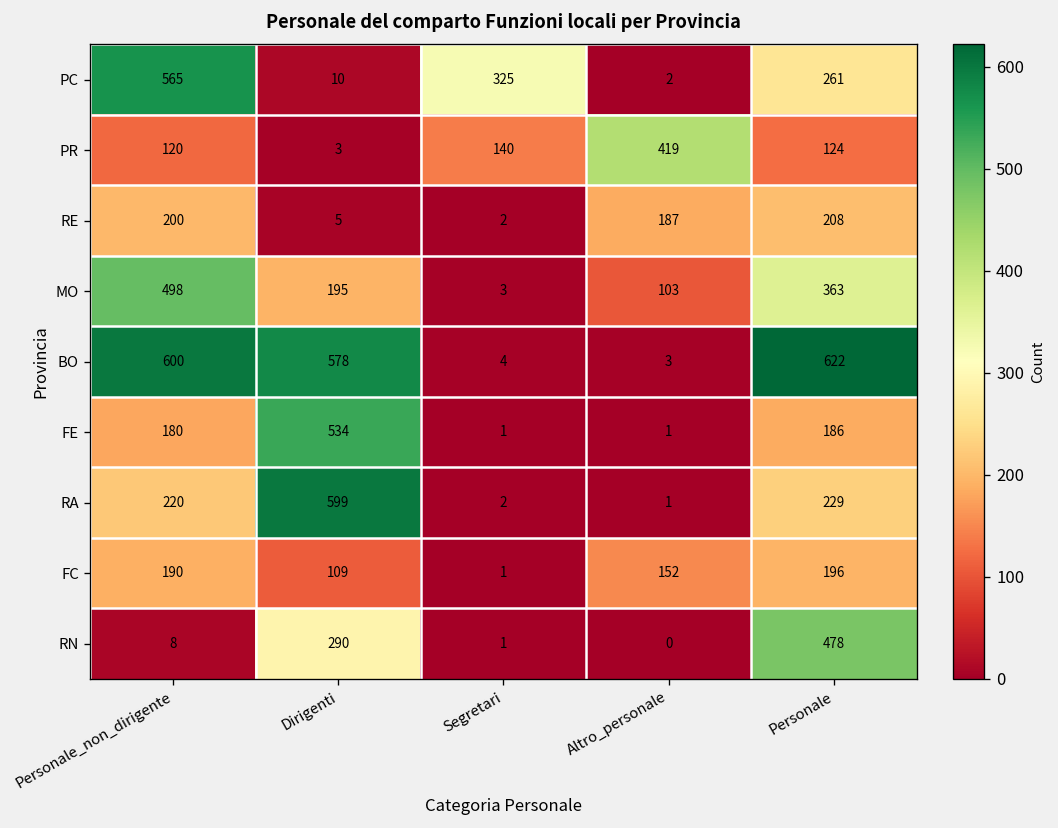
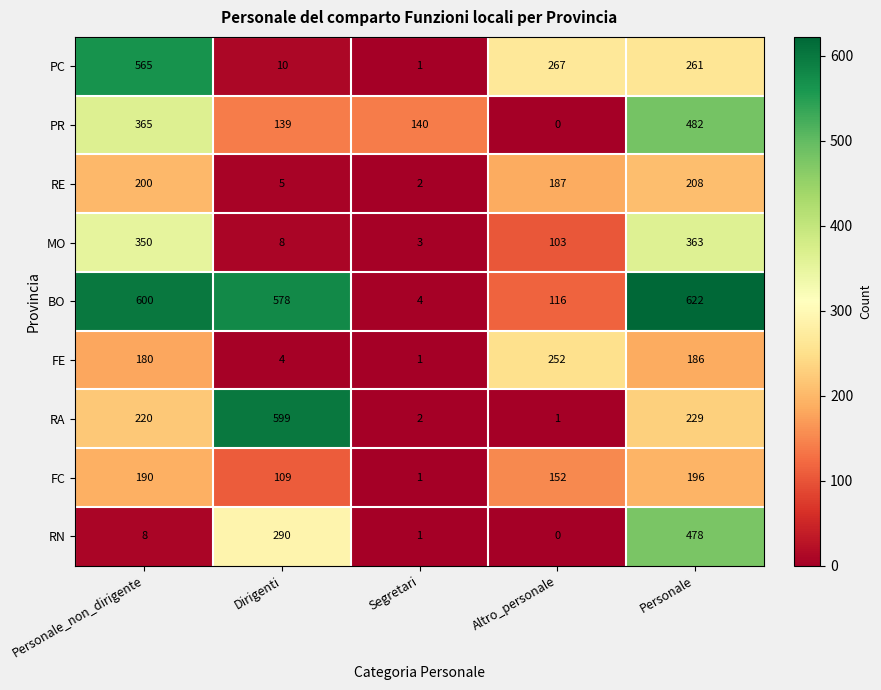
  {
    "PC": {
      "Personale_non_dirigente": 565,
      "Dirigenti": 10,
-     "Segretari": 325,
-     "Altro_personale": 2,
+     "Segretari": 1,
+     "Altro_personale": 267,
      "Personale": 261
    },
    "PR": {
-     "Personale_non_dirigente": 120,
-     "Dirigenti": 3,
+     "Personale_non_dirigente": 365,
+     "Dirigenti": 139,
      "Segretari": 140,
-     "Altro_personale": 419,
-     "Personale": 124
+     "Altro_personale": 0,
+     "Personale": 482
    },
    "RE": {
      "Personale_non_dirigente": 200,
      "Dirigenti": 5,
      "Segretari": 2,
      "Altro_personale": 187,
      "Personale": 208
    },
    "MO": {
-     "Personale_non_dirigente": 498,
-     "Dirigenti": 195,
+     "Personale_non_dirigente": 350,
+     "Dirigenti": 8,
      "Segretari": 3,
      "Altro_personale": 103,
      "Personale": 363
    },
    "BO": {
      "Personale_non_dirigente": 600,
      "Dirigenti": 578,
      "Segretari": 4,
-     "Altro_personale": 3,
+     "Altro_personale": 116,
      "Personale": 622
    },
    "FE": {
      "Personale_non_dirigente": 180,
-     "Dirigenti": 534,
+     "Dirigenti": 4,
      "Segretari": 1,
-     "Altro_personale": 1,
+     "Altro_personale": 252,
      "Personale": 186
    },
    "RA": {
      "Personale_non_dirigente": 220,
      "Dirigenti": 599,
      "Segretari": 2,
      "Altro_personale": 1,
      "Personale": 229
    },
    "FC": {
      "Personale_non_dirigente": 190,
      "Dirigenti": 109,
      "Segretari": 1,
      "Altro_personale": 152,
      "Personale": 196
    },
    "RN": {
      "Personale_non_dirigente": 8,
      "Dirigenti": 290,
      "Segretari": 1,
      "Altro_personale": 0,
      "Personale": 478
    }
  }
